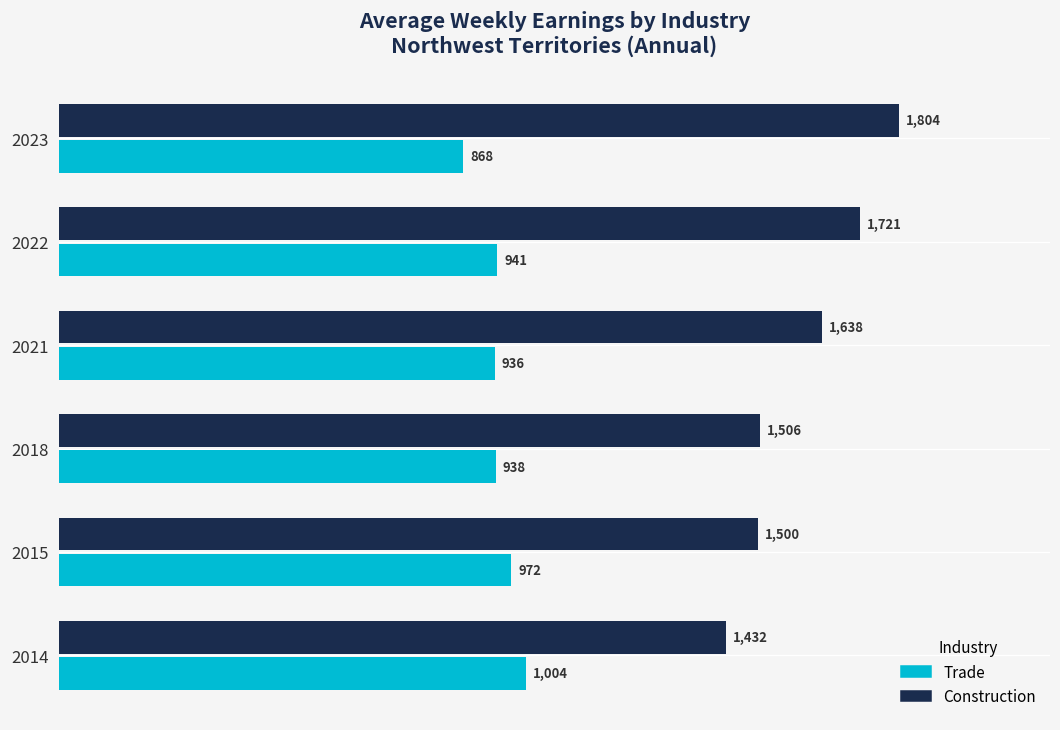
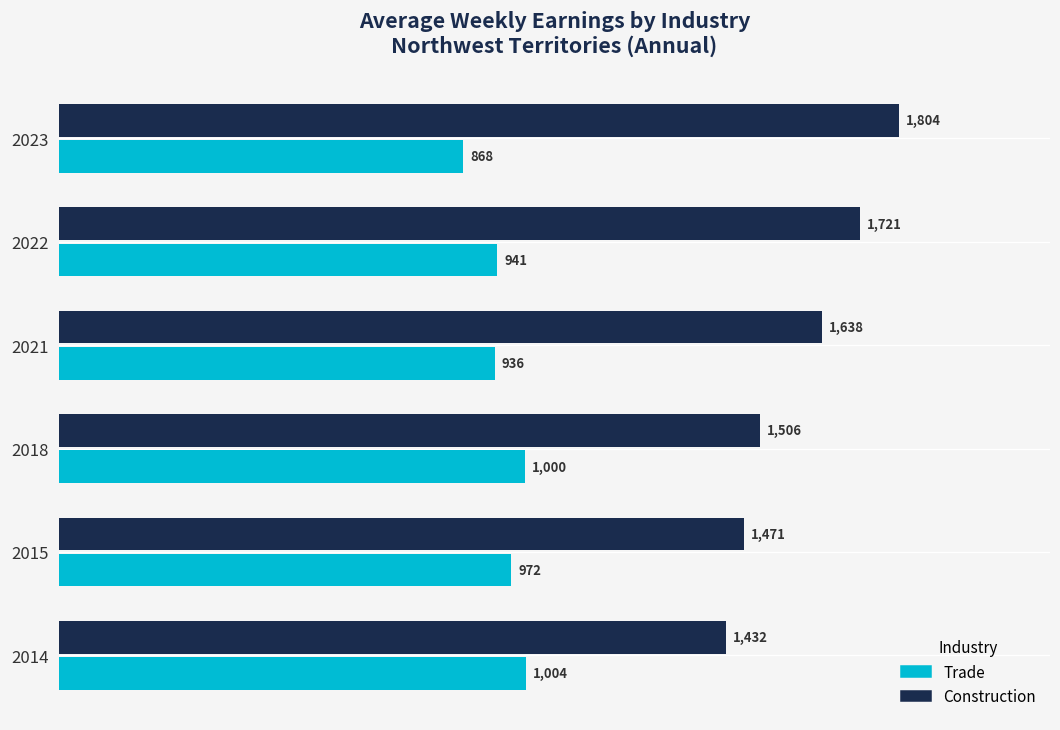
  {
    "Trade": {
      "2023": "868",
      "2022": "941",
      "2021": "936",
-     "2018": "938",
+     "2018": "1,000",
      "2015": "972",
      "2014": "1,004"
    },
    "Construction": {
      "2023": "1,804",
      "2022": "1,721",
      "2021": "1,638",
      "2018": "1,506",
-     "2015": "1,500",
+     "2015": "1,471",
      "2014": "1,432"
    }
  }
